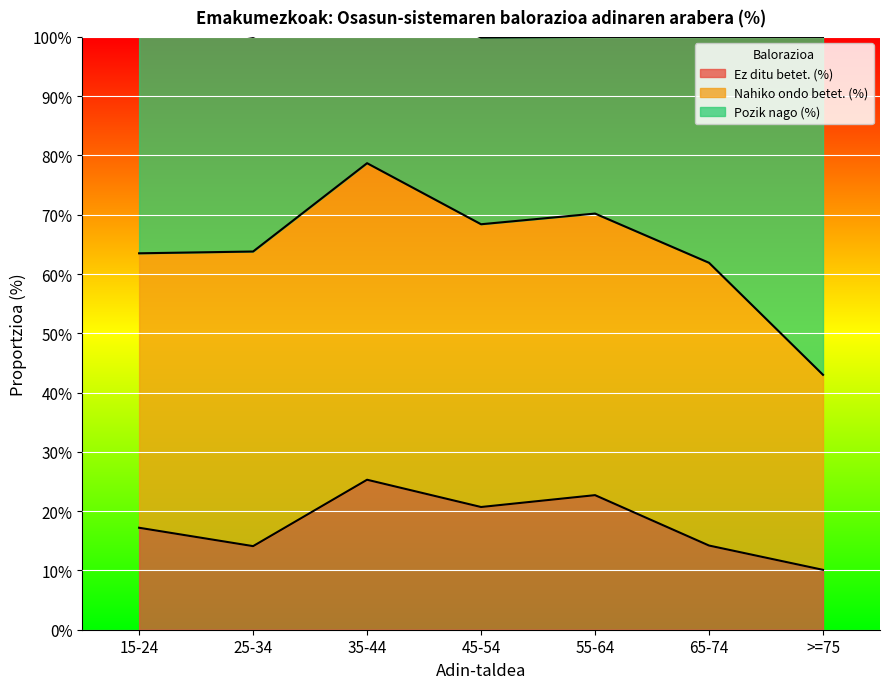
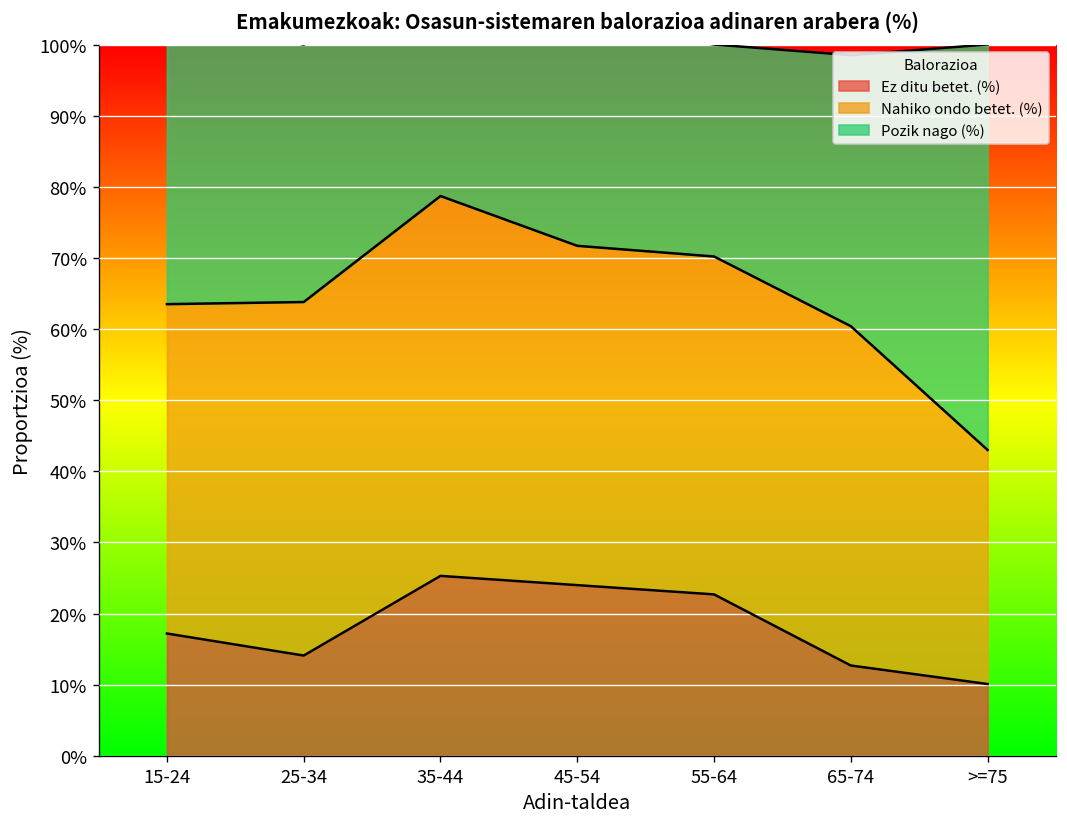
  {
    "Ez ditu betet. (%)": {
      "15-24": "17%",
      "25-34": "14%",
      "35-44": "25%",
-     "45-54": "21%",
+     "45-54": "24%",
      "55-64": "23%",
-     "65-74": "14%",
+     "65-74": "13%",
      ">=75": "10%"
    },
    "Nahiko ondo betet. (%)": {
      "15-24": "46%",
      "25-34": "50%",
      "35-44": "53%",
      "45-54": "48%",
      "55-64": "48%",
      "65-74": "48%",
      ">=75": "33%"
    },
    "Pozik nago (%)": {
      "25-34": "36%",
      "55-64": "30%",
      ">=75": "57%"
    }
  }
